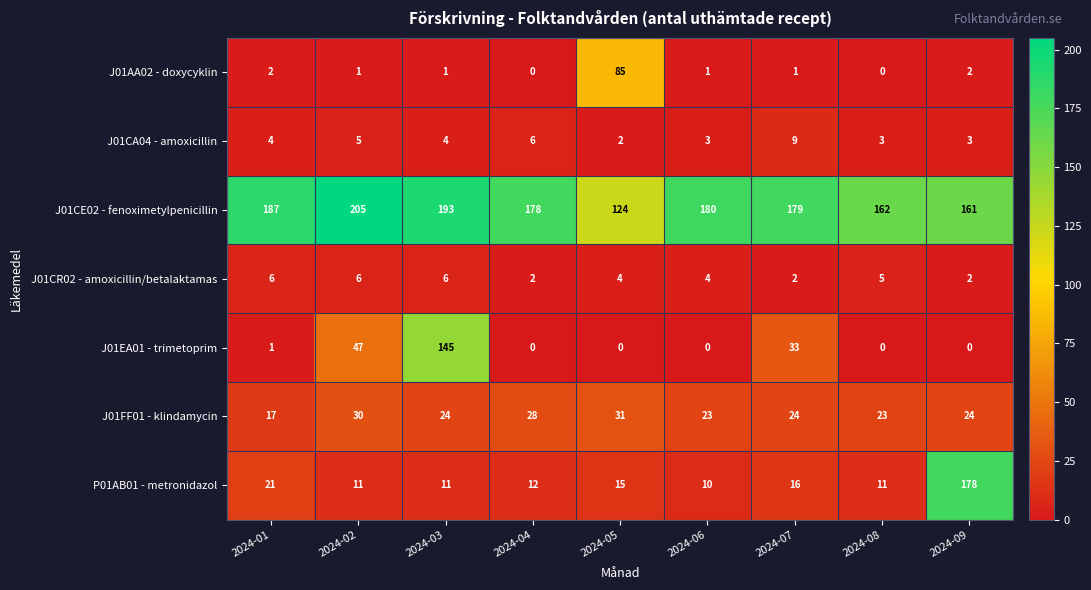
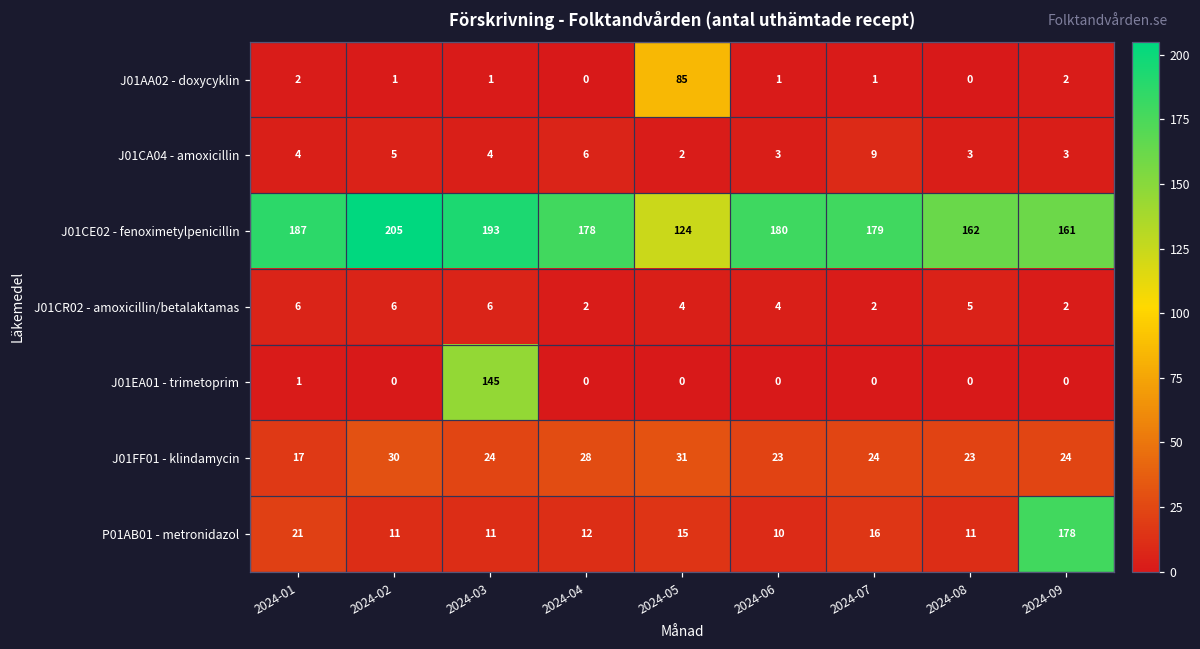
  {
    "J01AA02 - doxycyklin": {
      "2024-01": 2,
      "2024-02": 1,
      "2024-03": 1,
      "2024-04": 0,
      "2024-05": 85,
      "2024-06": 1,
      "2024-07": 1,
      "2024-08": 0,
      "2024-09": 2
    },
    "J01CA04 - amoxicillin": {
      "2024-01": 4,
      "2024-02": 5,
      "2024-03": 4,
      "2024-04": 6,
      "2024-05": 2,
      "2024-06": 3,
      "2024-07": 9,
      "2024-08": 3,
      "2024-09": 3
    },
    "J01CE02 - fenoximetylpenicillin": {
      "2024-01": 187,
      "2024-02": 205,
      "2024-03": 193,
      "2024-04": 178,
      "2024-05": 124,
      "2024-06": 180,
      "2024-07": 179,
      "2024-08": 162,
      "2024-09": 161
    },
    "J01CR02 - amoxicillin/betalaktamas": {
      "2024-01": 6,
      "2024-02": 6,
      "2024-03": 6,
      "2024-04": 2,
      "2024-05": 4,
      "2024-06": 4,
      "2024-07": 2,
      "2024-08": 5,
      "2024-09": 2
    },
    "J01EA01 - trimetoprim": {
      "2024-01": 1,
-     "2024-02": 47,
+     "2024-02": 0,
      "2024-03": 145,
      "2024-04": 0,
      "2024-05": 0,
      "2024-06": 0,
-     "2024-07": 33,
+     "2024-07": 0,
      "2024-08": 0,
      "2024-09": 0
    },
    "J01FF01 - klindamycin": {
      "2024-01": 17,
      "2024-02": 30,
      "2024-03": 24,
      "2024-04": 28,
      "2024-05": 31,
      "2024-06": 23,
      "2024-07": 24,
      "2024-08": 23,
      "2024-09": 24
    },
    "P01AB01 - metronidazol": {
      "2024-01": 21,
      "2024-02": 11,
      "2024-03": 11,
      "2024-04": 12,
      "2024-05": 15,
      "2024-06": 10,
      "2024-07": 16,
      "2024-08": 11,
      "2024-09": 178
    }
  }
